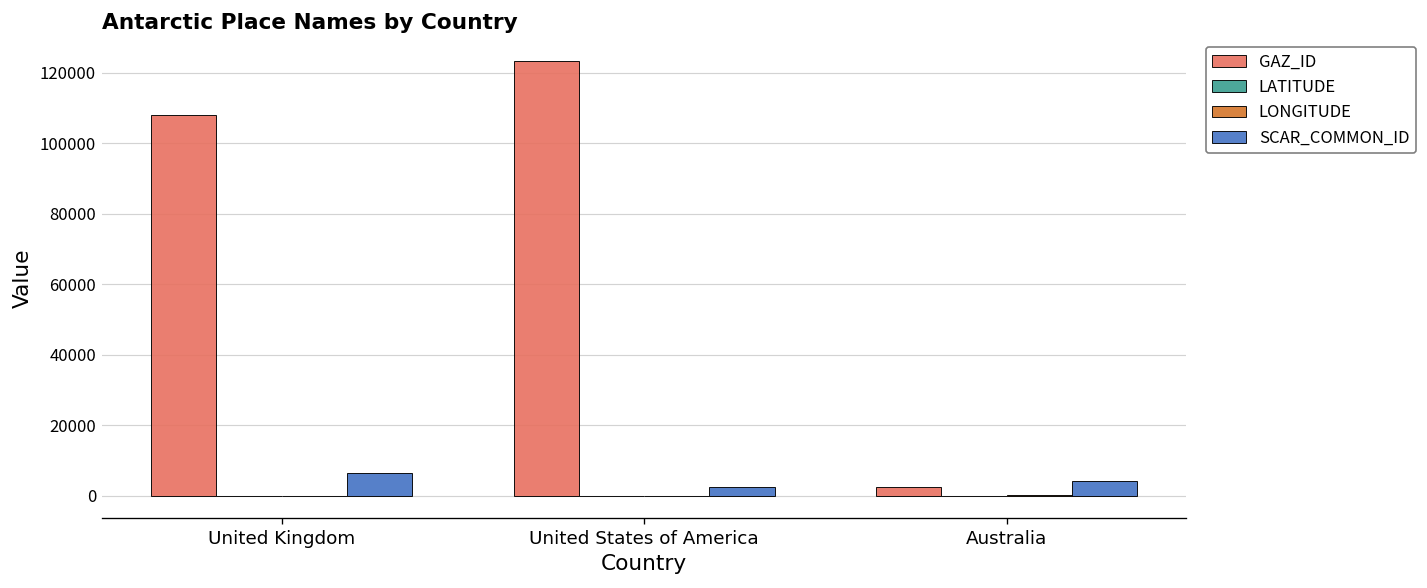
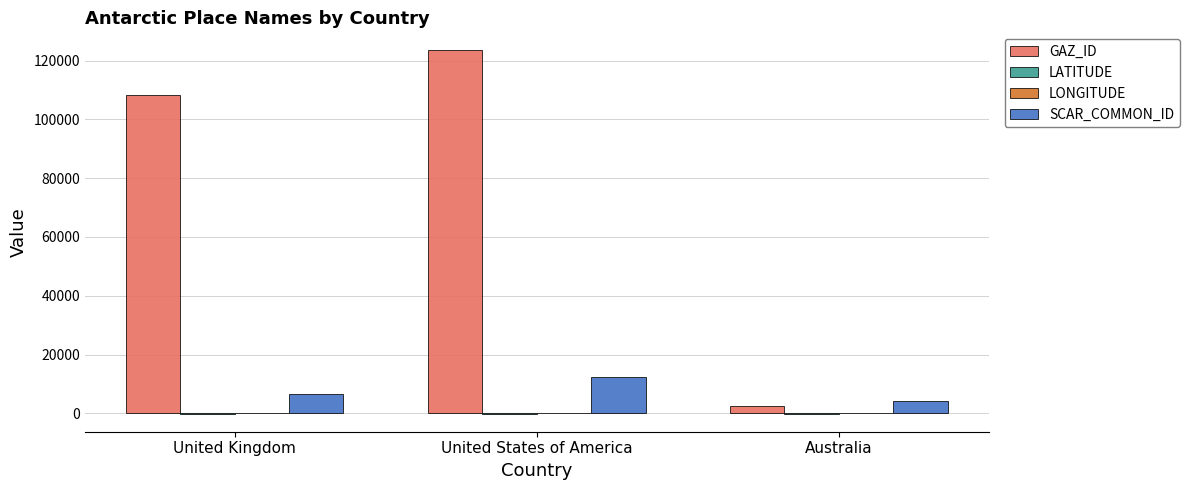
  {
    "SCAR_COMMON_ID": {
      "United Kingdom": 7000,
-     "United States of America": 2000,
+     "United States of America": 12000,
      "Australia": 4000
    }
  }
